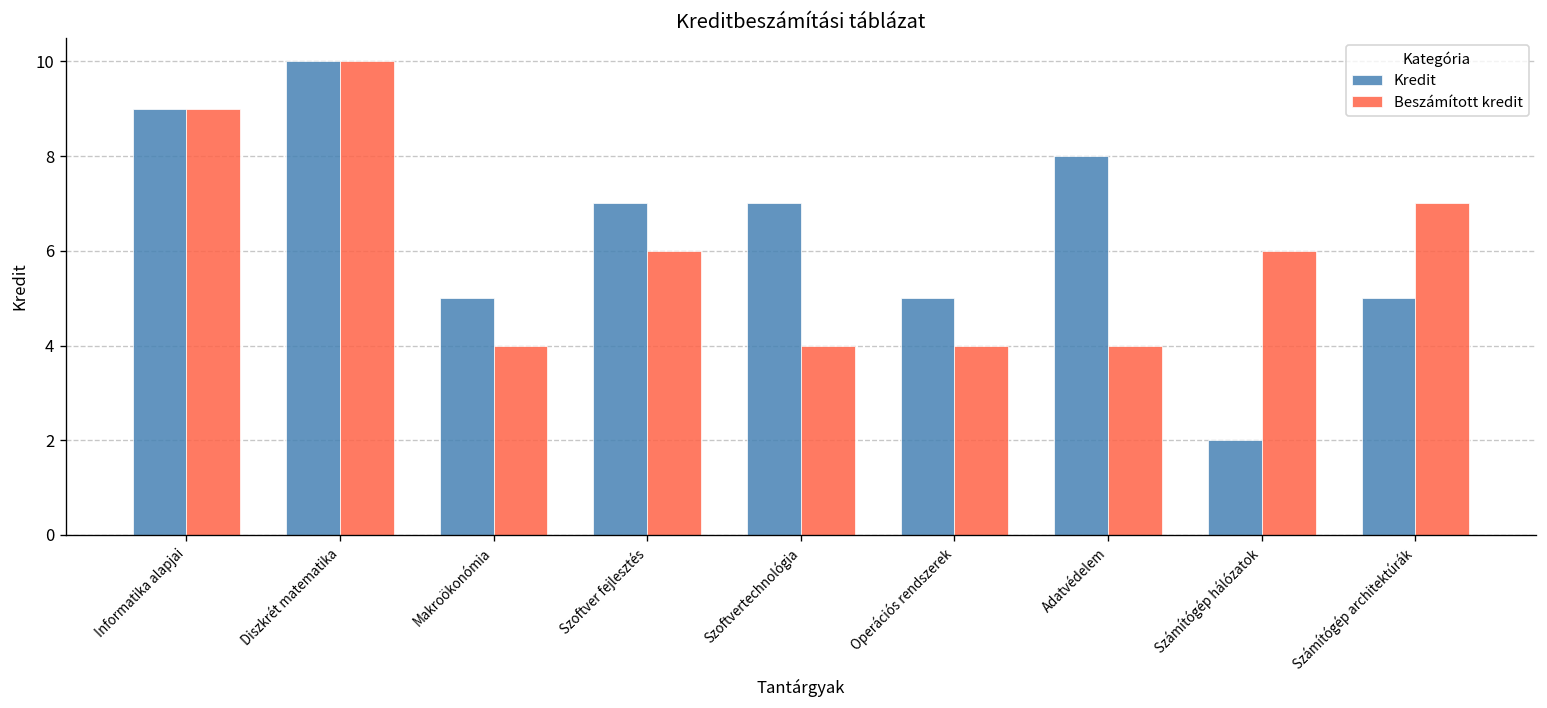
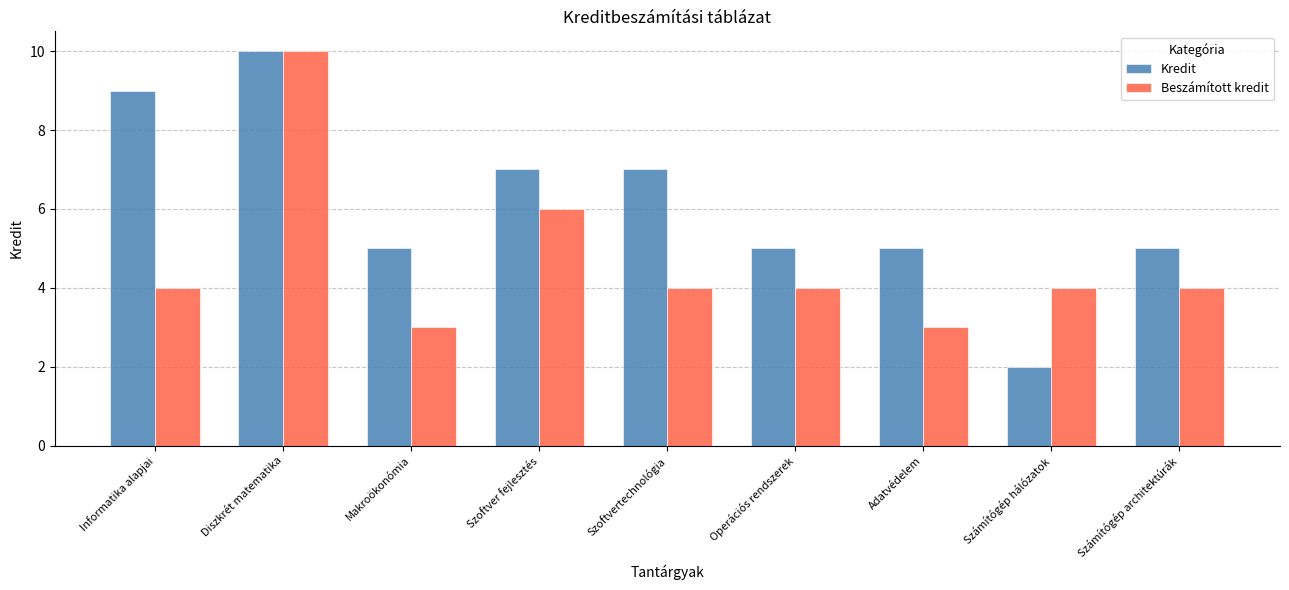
  {
    "Kredit": {
      "Informatika alapjai": 9,
      "Diszkrét matematika": 10,
      "Makroökonómia": 5,
      "Szoftver fejlesztés": 7,
      "Szoftvertechnológia": 7,
      "Operációs rendszerek": 5,
-     "Adatvédelem": 8,
+     "Adatvédelem": 5,
      "Számítógép hálózatok": 2,
      "Számítógép architektúrák": 5
    },
    "Beszámított kredit": {
-     "Informatika alapjai": 9,
+     "Informatika alapjai": 4,
      "Diszkrét matematika": 10,
-     "Makroökonómia": 4,
+     "Makroökonómia": 3,
      "Szoftver fejlesztés": 6,
      "Szoftvertechnológia": 4,
      "Operációs rendszerek": 4,
-     "Adatvédelem": 4,
-     "Számítógép hálózatok": 6,
-     "Számítógép architektúrák": 7
+     "Adatvédelem": 3,
+     "Számítógép hálózatok": 4,
+     "Számítógép architektúrák": 4
    }
  }
